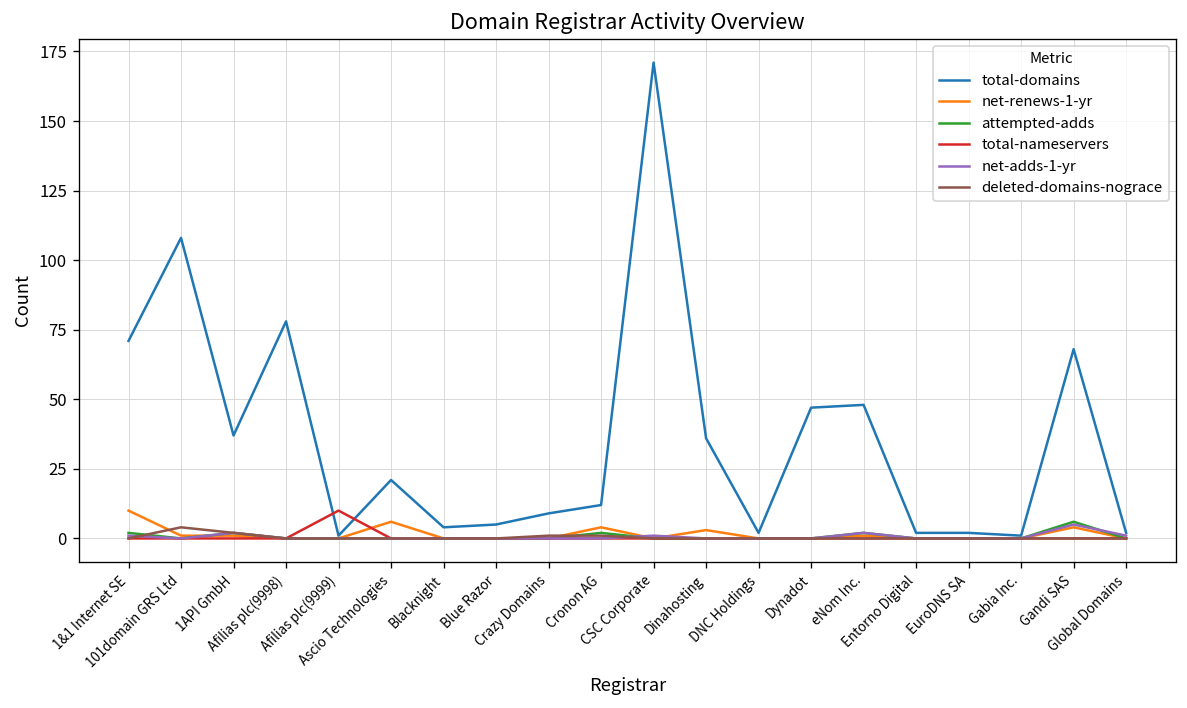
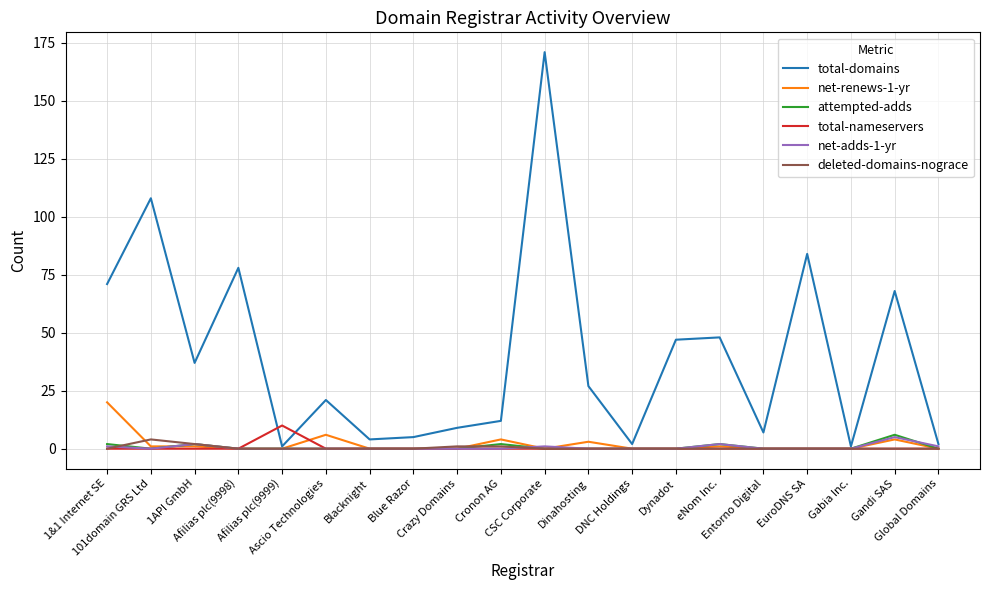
  {
    "total-domains": {
      "1&1 Internet SE": 71,
      "101domain GRS Ltd": 108,
      "1API GmbH": 37,
      "Afilias plc(9998)": 78,
      "Ascio Technologies": 21,
      "Blacknight": 4,
      "Blue Razor": 5,
      "Crazy Domains": 9,
      "Cronon AG": 12,
      "CSC Corporate": 171,
-     "Dinahosting": 36,
+     "Dinahosting": 27,
      "DNC Holdings": 2,
      "Dynadot": 47,
      "eNom Inc.": 48,
-     "Entorno Digital": 2,
-     "EuroDNS SA": 2,
+     "Entorno Digital": 7,
+     "EuroDNS SA": 84,
      "Gandi SAS": 68
    },
    "net-renews-1-yr": {
-     "1&1 Internet SE": 10,
+     "1&1 Internet SE": 20,
      "Ascio Technologies": 6,
      "Cronon AG": 4,
      "Dinahosting": 3
    },
    "total-nameservers": {
      "Afilias plc(9999)": 10
    },
    "deleted-domains-nograce": {
      "101domain GRS Ltd": 4
    }
  }
